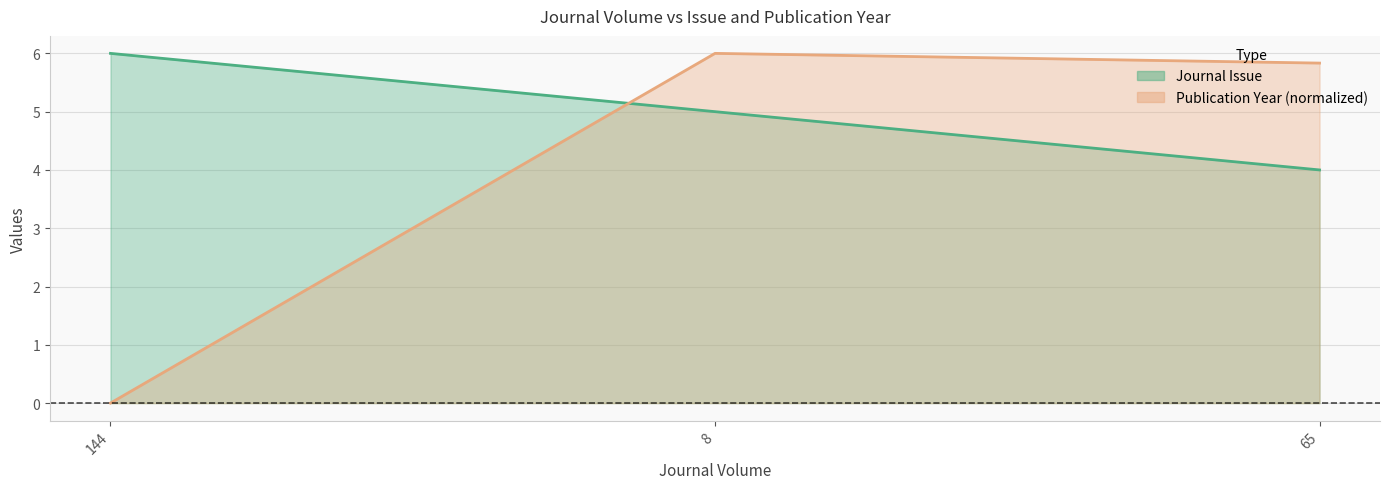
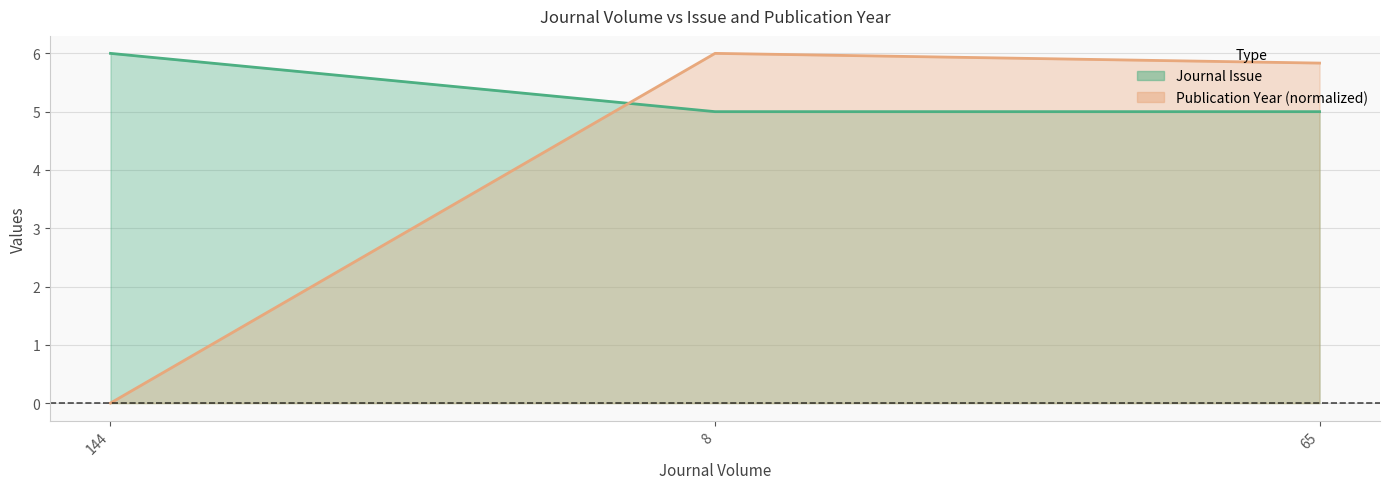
  {
    "Journal Issue": {
      "144": 6,
      "8": 5,
-     "65": 4
+     "65": 5
    },
    "Publication Year (normalized)": {
      "144": 0,
      "8": 6,
      "65": 5.8
    }
  }
